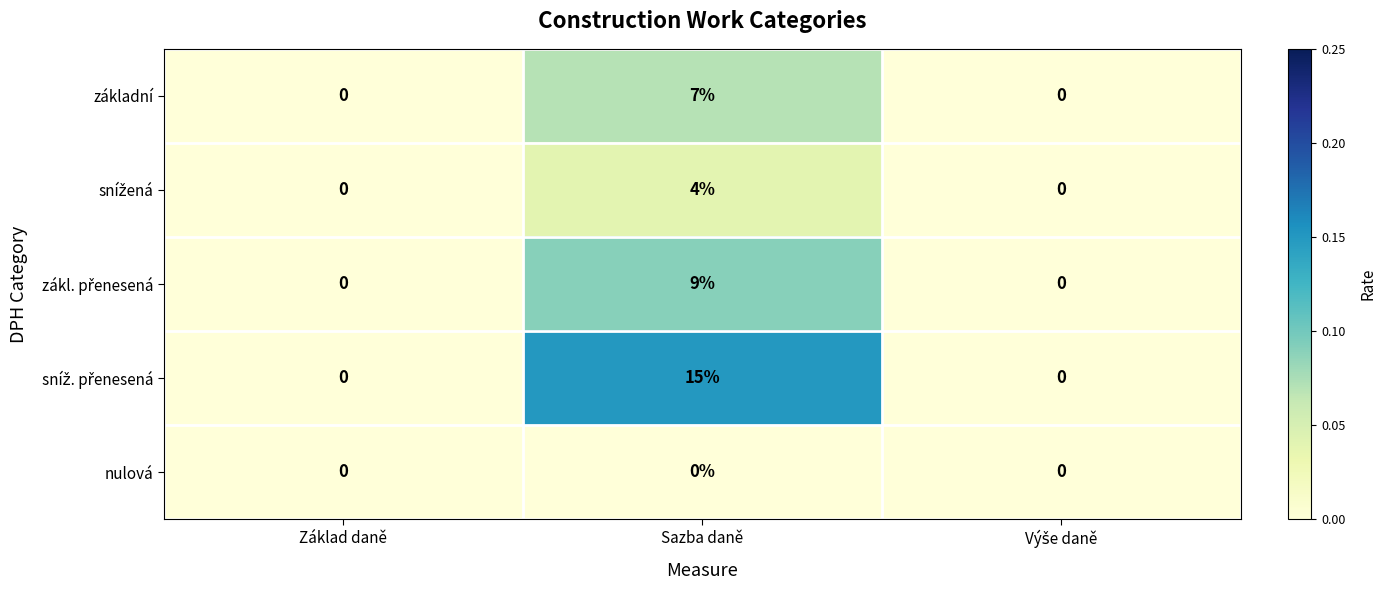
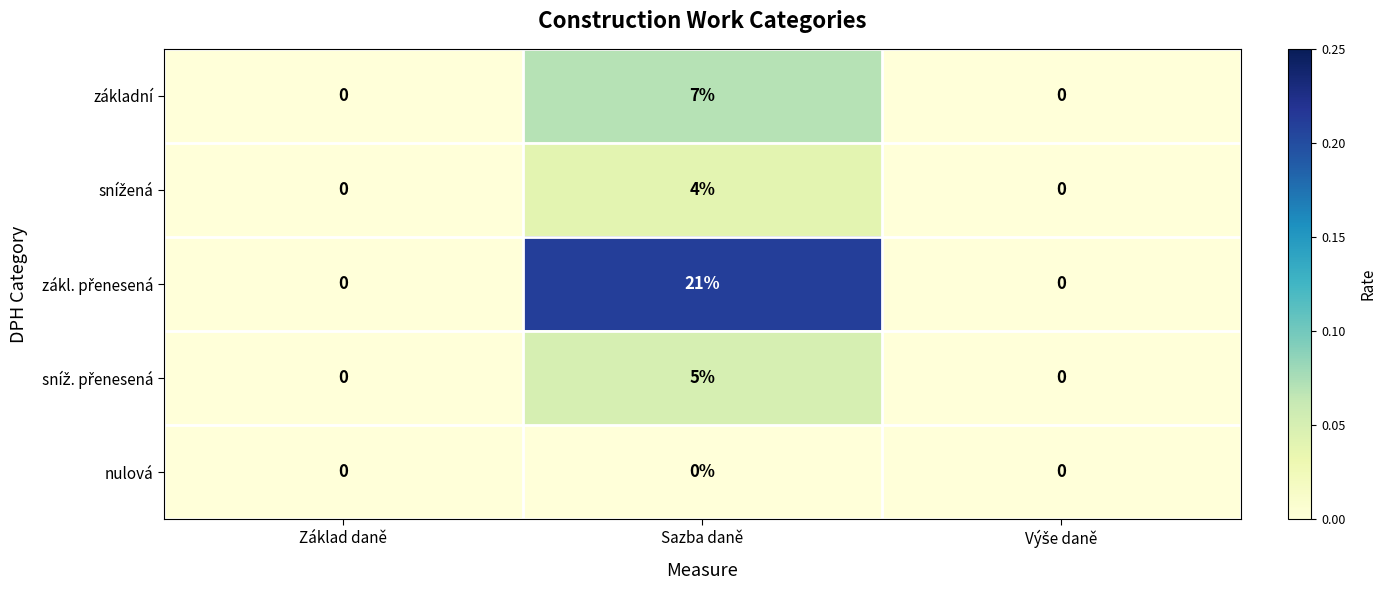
  {
    "základní": {
      "Základ daně": "0",
      "Sazba daně": "7%",
      "Výše daně": "0"
    },
    "snížená": {
      "Základ daně": "0",
      "Sazba daně": "4%",
      "Výše daně": "0"
    },
    "zákl. přenesená": {
      "Základ daně": "0",
-     "Sazba daně": "9%",
+     "Sazba daně": "21%",
      "Výše daně": "0"
    },
    "sníž. přenesená": {
      "Základ daně": "0",
-     "Sazba daně": "15%",
+     "Sazba daně": "5%",
      "Výše daně": "0"
    },
    "nulová": {
      "Základ daně": "0",
      "Sazba daně": "0%",
      "Výše daně": "0"
    }
  }
